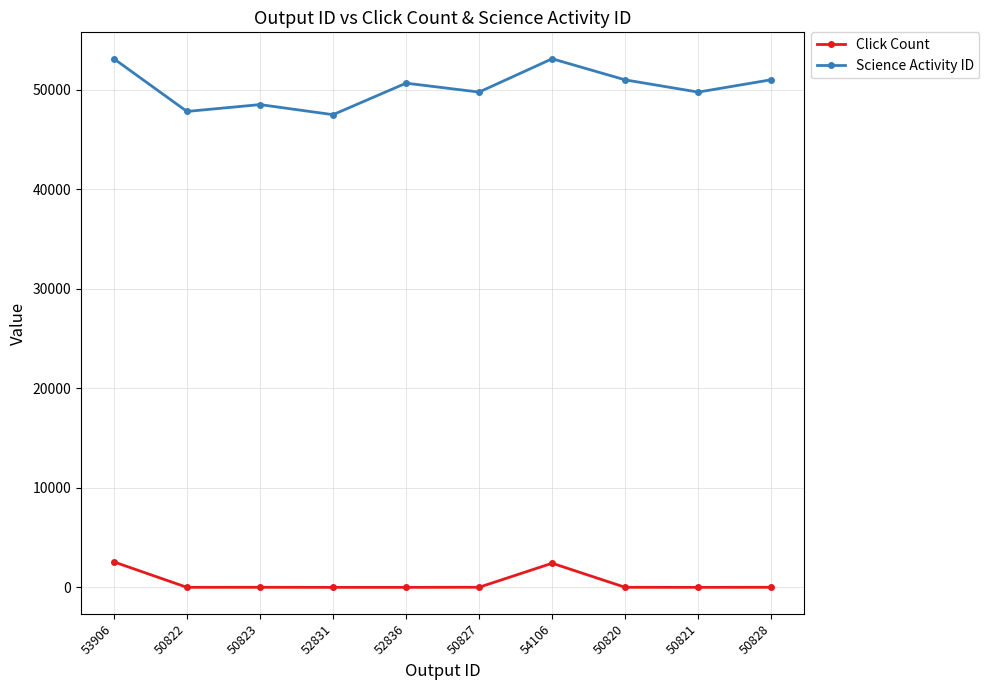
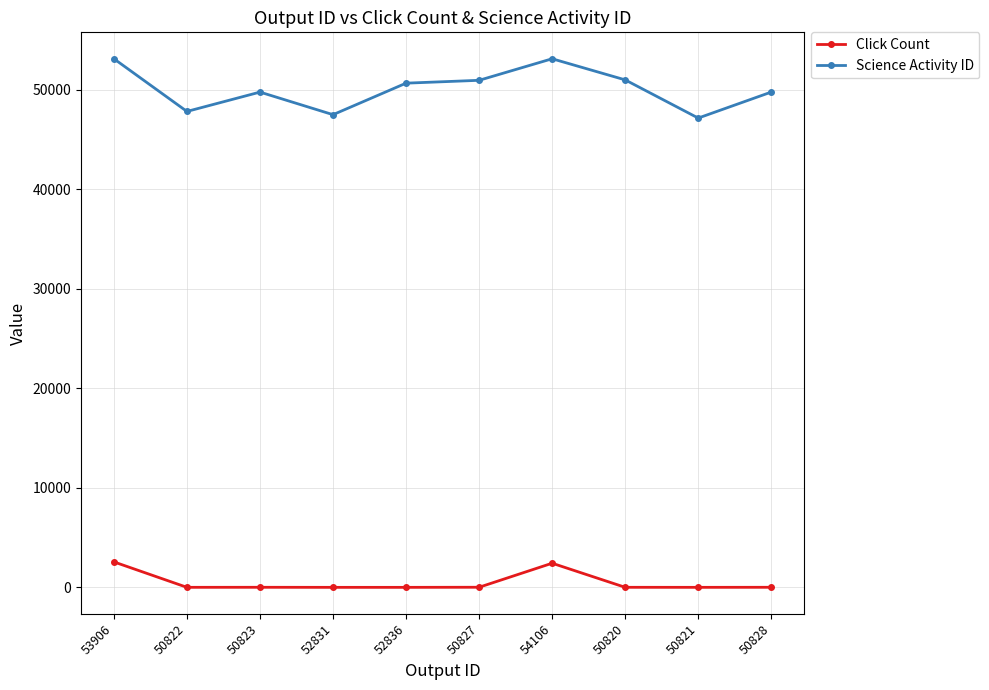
  {
    "Click Count": {
      "53906": 3000,
      "50822": 0,
      "50823": 0,
      "52831": 0,
      "52836": 0,
      "50827": 0,
      "54106": 2000,
      "50820": 0,
      "50821": 0,
      "50828": 0
    },
    "Science Activity ID": {
      "53906": 53000,
      "50822": 48000,
-     "50823": 49000,
+     "50823": 50000,
      "52831": 48000,
      "52836": 51000,
-     "50827": 50000,
+     "50827": 51000,
      "54106": 53000,
      "50820": 51000,
-     "50821": 50000,
-     "50828": 51000
+     "50821": 47000,
+     "50828": 50000
    }
  }
